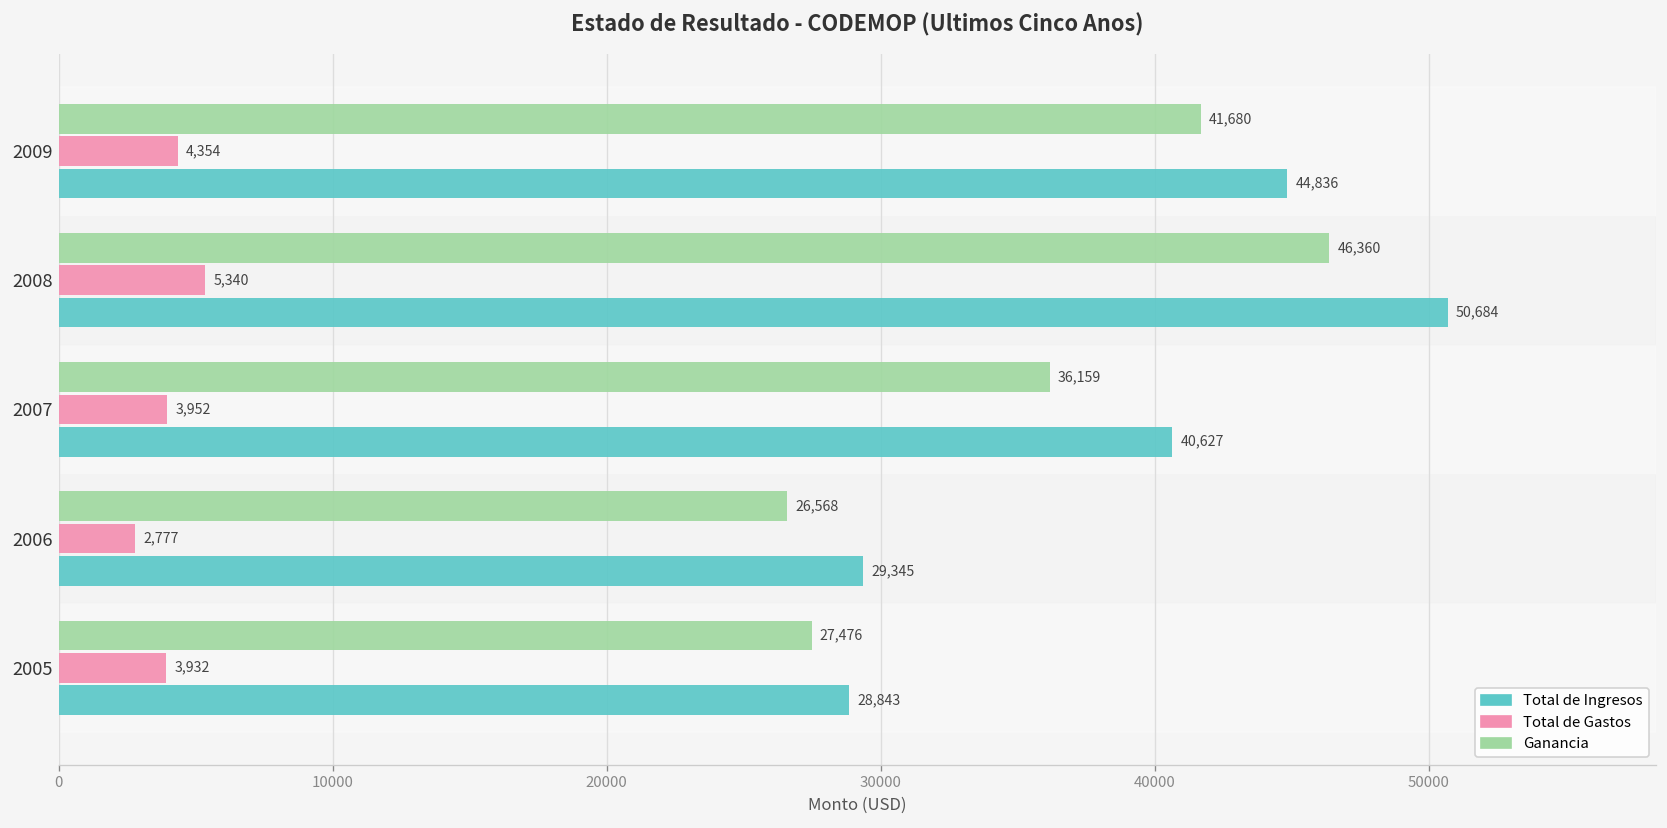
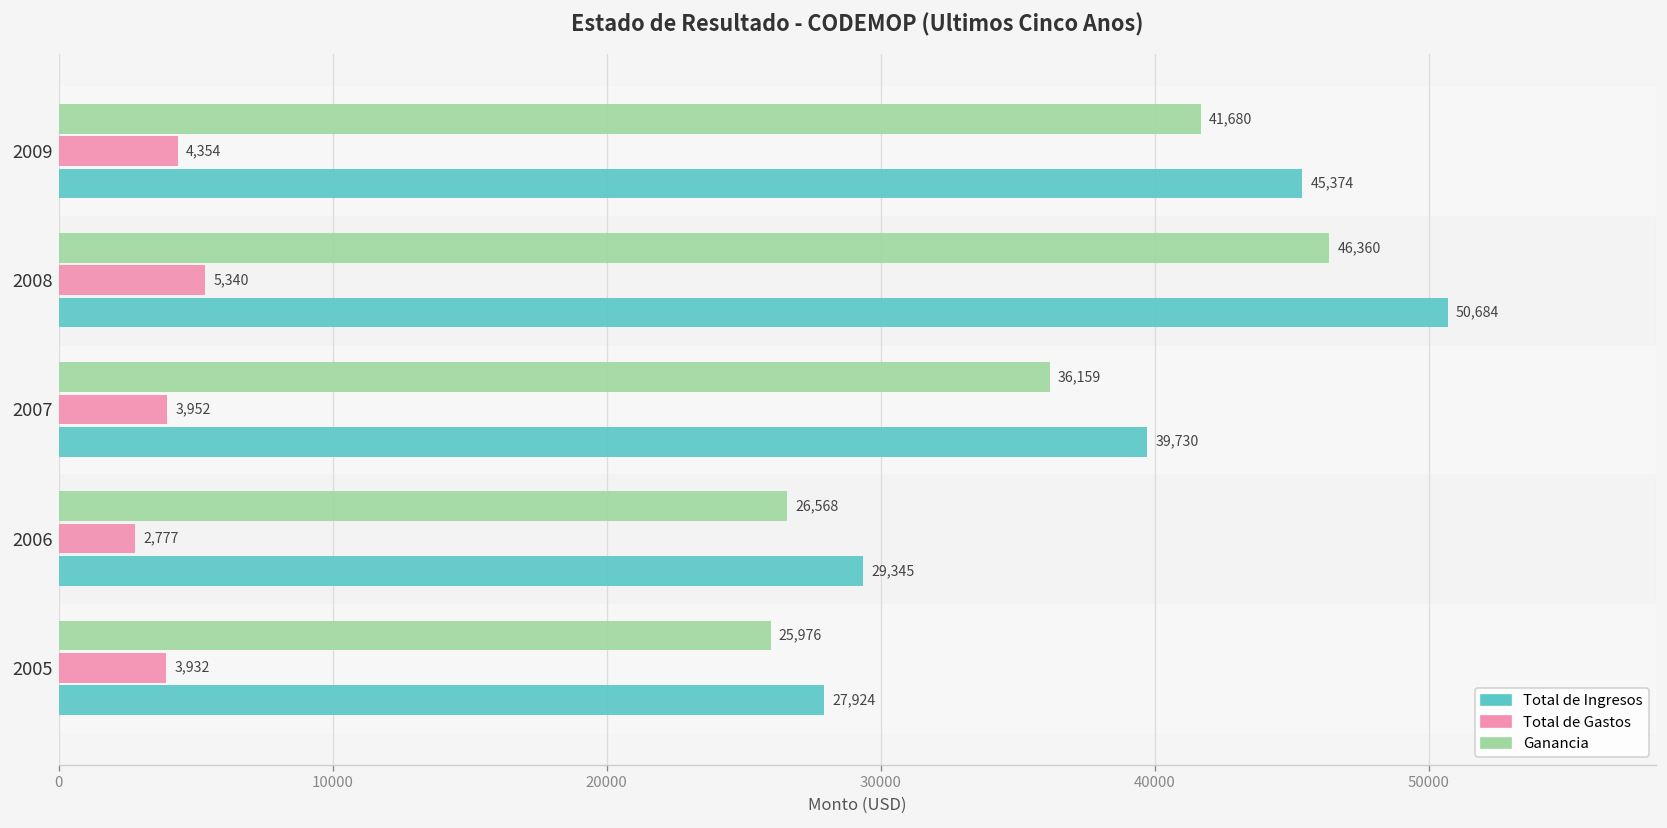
  {
    "Total de Ingresos": {
-     "2009": "44,836",
+     "2009": "45,374",
      "2008": "50,684",
-     "2007": "40,627",
+     "2007": "39,730",
      "2006": "29,345",
-     "2005": "28,843"
+     "2005": "27,924"
    },
    "Total de Gastos": {
      "2009": "4,354",
      "2008": "5,340",
      "2007": "3,952",
      "2006": "2,777",
      "2005": "3,932"
    },
    "Ganancia": {
      "2009": "41,680",
      "2008": "46,360",
      "2007": "36,159",
      "2006": "26,568",
-     "2005": "27,476"
+     "2005": "25,976"
    }
  }
